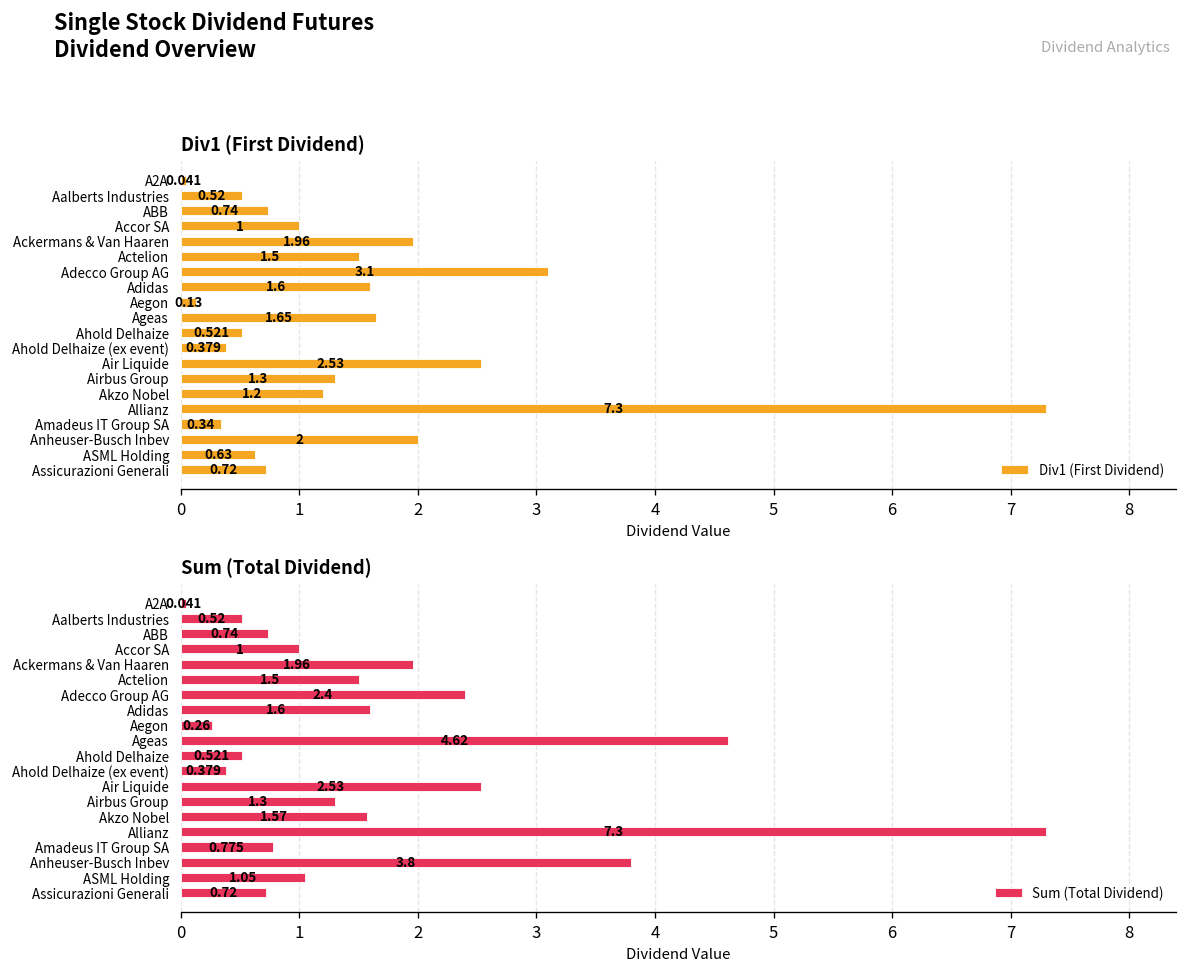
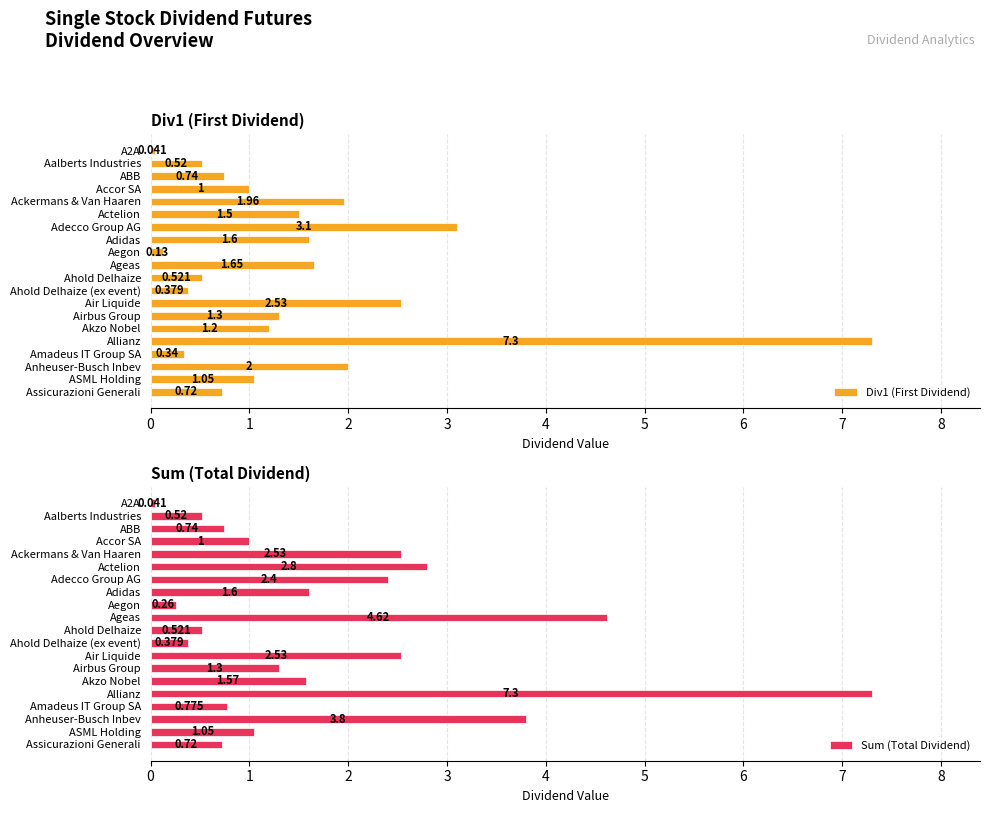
  {
    "Div1 (First Dividend)": {
      "A2A": 0.041,
      "Aalberts Industries": 0.52,
      "ABB": 0.74,
      "Accor SA": 1,
      "Ackermans & Van Haaren": 1.96,
      "Actelion": 1.5,
      "Adecco Group AG": 3.1,
      "Adidas": 1.6,
      "Aegon": 0.13,
      "Ageas": 1.65,
      "Ahold Delhaize": 0.521,
      "Ahold Delhaize (ex event)": 0.379,
      "Air Liquide": 2.53,
      "Airbus Group": 1.3,
      "Akzo Nobel": 1.2,
      "Allianz": 7.3,
      "Amadeus IT Group SA": 0.34,
      "Anheuser-Busch Inbev": 2,
-     "ASML Holding": 0.63,
+     "ASML Holding": 1.05,
      "Assicurazioni Generali": 0.72
    },
    "Sum (Total Dividend)": {
      "A2A": 0.041,
      "Aalberts Industries": 0.52,
      "ABB": 0.74,
      "Accor SA": 1,
-     "Ackermans & Van Haaren": 1.96,
-     "Actelion": 1.5,
+     "Ackermans & Van Haaren": 2.53,
+     "Actelion": 2.8,
      "Adecco Group AG": 2.4,
      "Adidas": 1.6,
      "Aegon": 0.26,
      "Ageas": 4.62,
      "Ahold Delhaize": 0.521,
      "Ahold Delhaize (ex event)": 0.379,
      "Air Liquide": 2.53,
      "Airbus Group": 1.3,
      "Akzo Nobel": 1.57,
      "Allianz": 7.3,
      "Amadeus IT Group SA": 0.775,
      "Anheuser-Busch Inbev": 3.8,
      "ASML Holding": 1.05,
      "Assicurazioni Generali": 0.72
    }
  }
